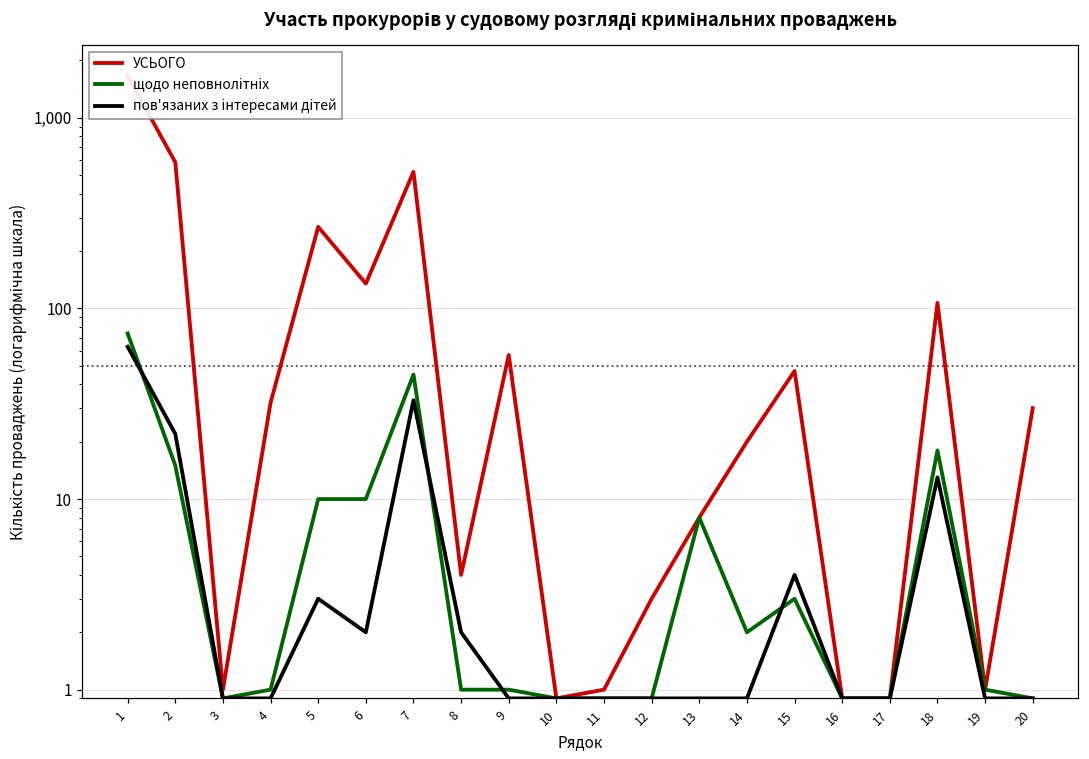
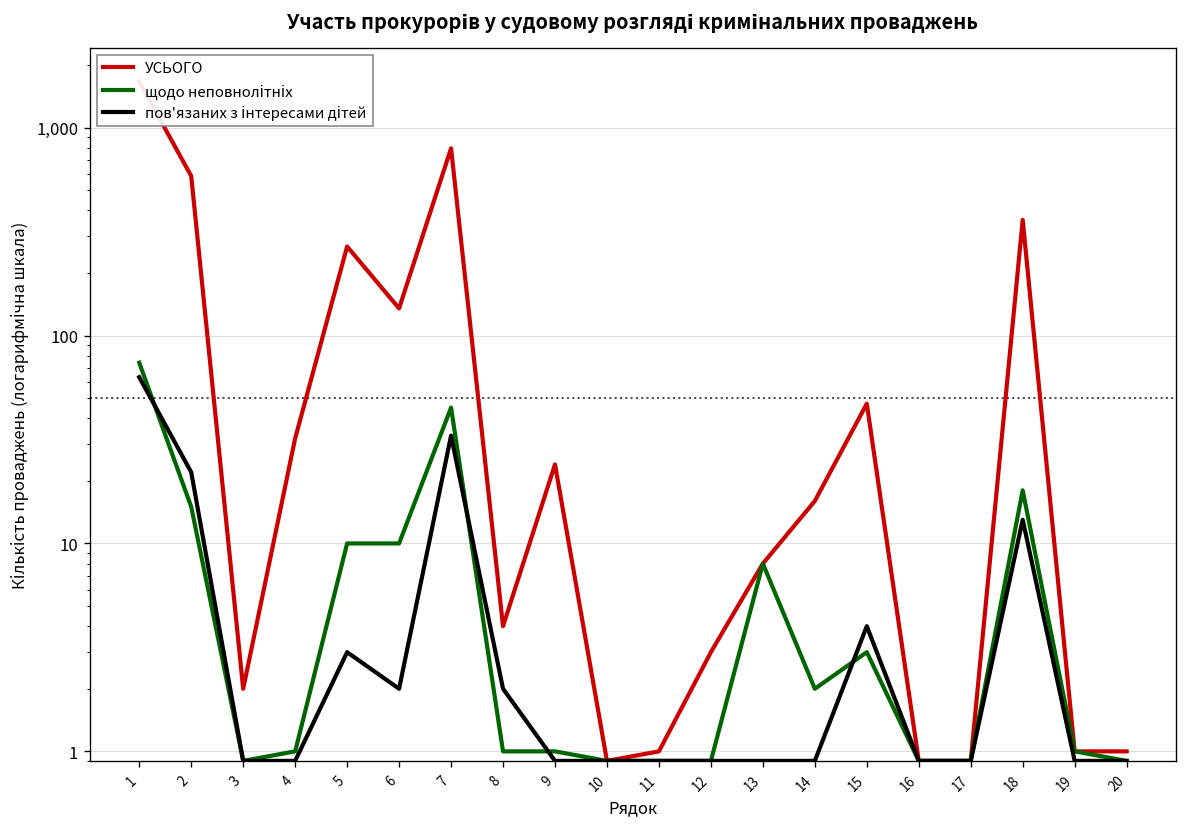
  {
    "УСЬОГО": {
      "2": 590,
-     "3": 1,
+     "3": 2,
      "4": 32,
      "5": 270,
      "6": 140,
-     "7": 520,
+     "7": 800,
      "8": 4,
-     "9": 57,
+     "9": 24,
      "11": 1,
      "12": 3,
-     "14": 20,
+     "14": 16,
      "15": 47,
-     "18": 110,
-     "20": 30
+     "18": 360,
+     "20": 1
    },
    "щодо неповнолітніх": {
      "1": 74,
      "2": 15,
      "4": 1,
      "5": 10,
      "6": 10,
      "7": 45,
      "8": 1,
      "9": 1,
      "14": 2,
      "15": 3,
      "18": 18
    },
    "пов'язаних з інтересами дітей": {
      "1": 63,
      "2": 22,
      "4": 0.9,
      "5": 3,
      "6": 2,
      "7": 33,
      "8": 2,
      "9": 0.9,
      "13": 0.9,
      "14": 0.9,
      "15": 4,
      "18": 13,
      "19": 0.9
    }
  }
